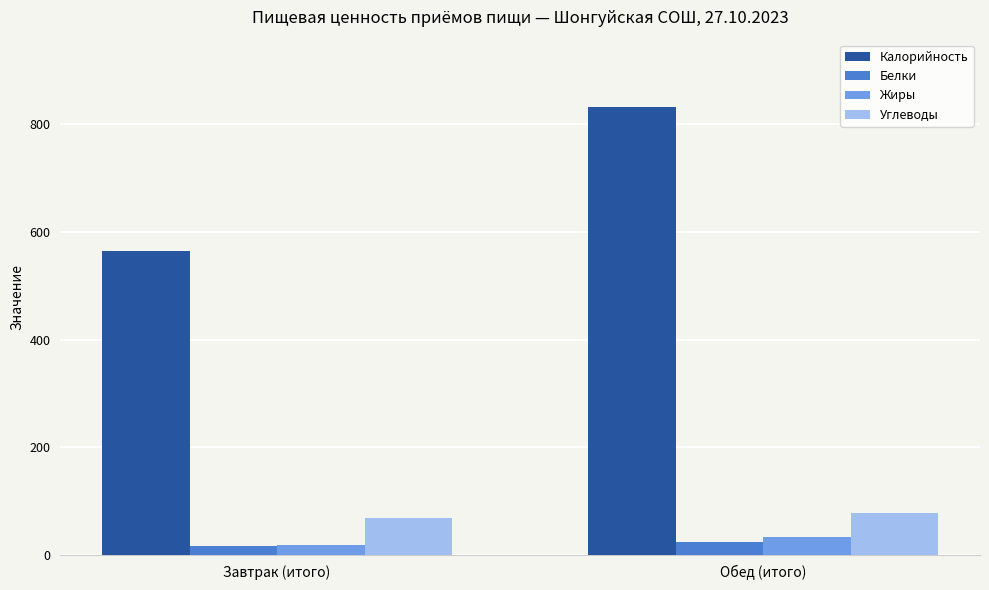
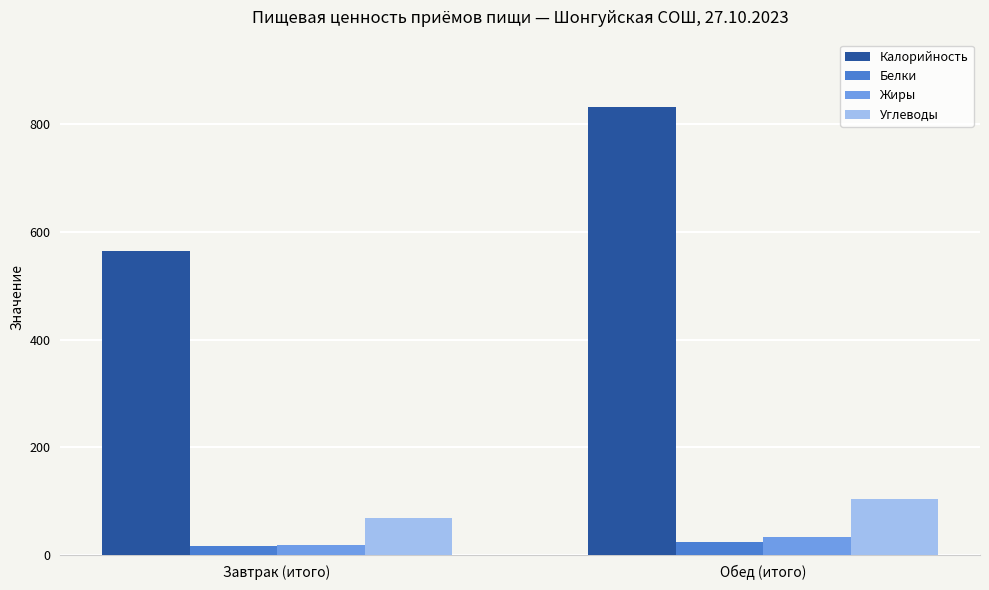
  {
    "Калорийность": {
      "Завтрак (итого)": 560,
      "Обед (итого)": 830
    },
    "Углеводы": {
      "Завтрак (итого)": 70,
-     "Обед (итого)": 80
+     "Обед (итого)": 100
    }
  }
